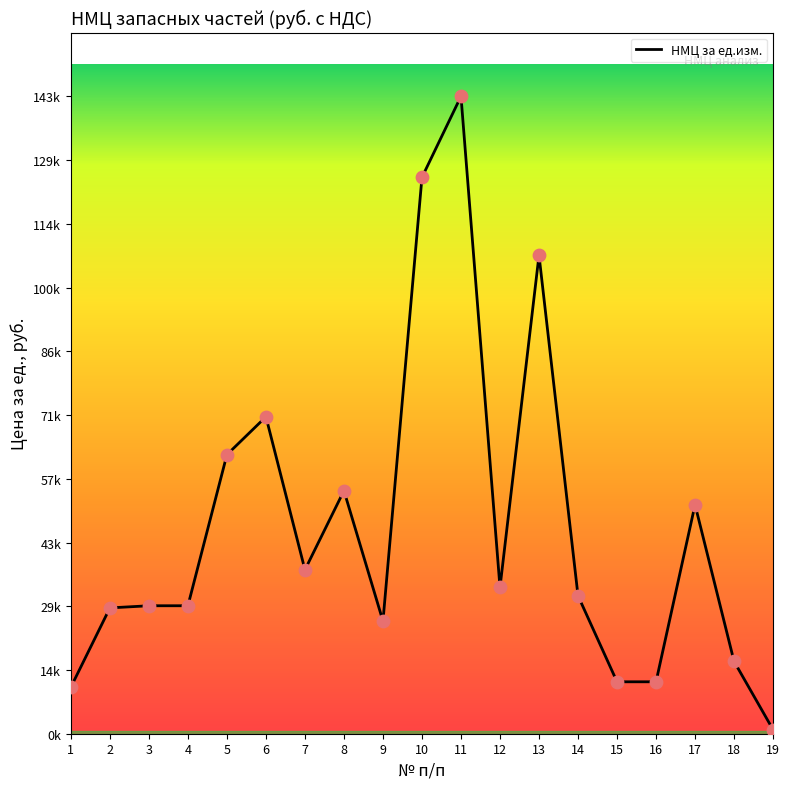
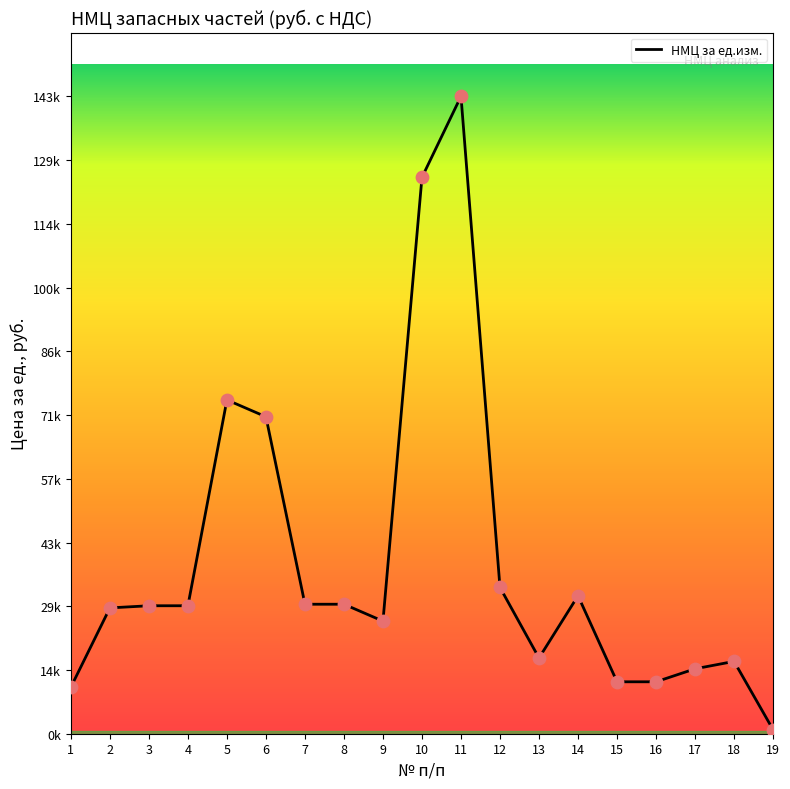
  {
    "1": 10000,
    "2": 28000,
    "3": 29000,
    "4": 29000,
-   "5": 63000,
+   "5": 75000,
    "6": 71000,
-   "7": 37000,
-   "8": 54000,
+   "7": 29000,
+   "8": 29000,
    "9": 25000,
    "10": 125000,
    "11": 143000,
    "12": 33000,
-   "13": 107000,
+   "13": 17000,
    "14": 31000,
    "15": 12000,
    "16": 12000,
-   "17": 51000,
+   "17": 15000,
    "18": 16000,
    "19": 1000
  }
